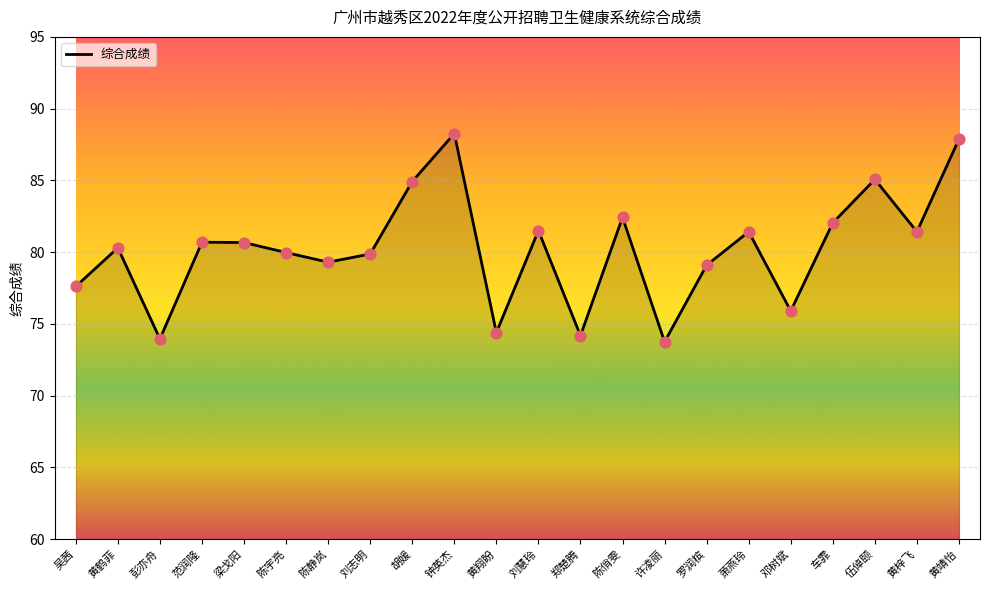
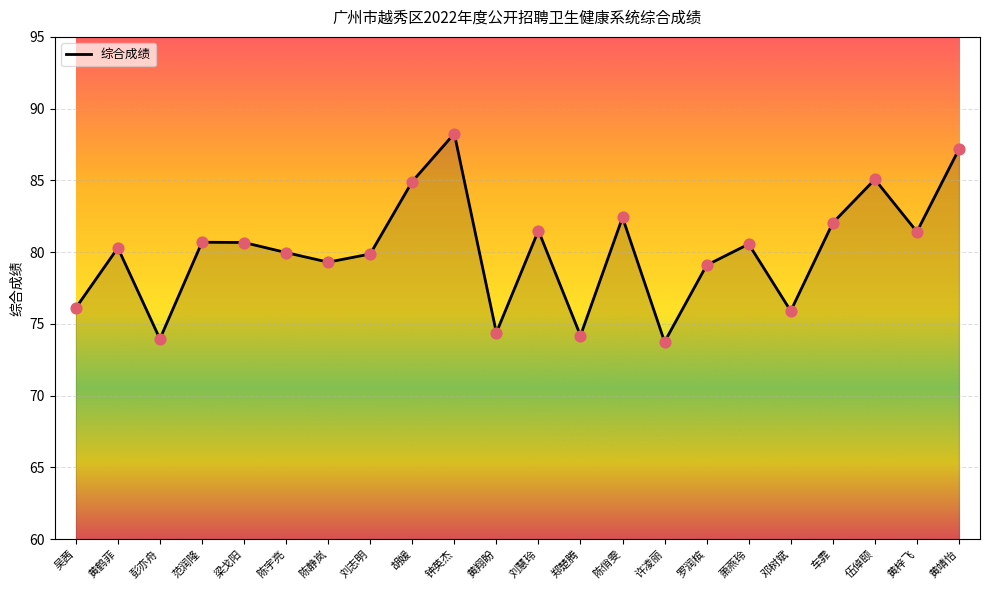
  {
-   "吴茜": 77.6,
+   "吴茜": 76.1,
    "黄鹤菲": 80.3,
    "彭亦舟": 74.0,
    "范润隆": 80.7,
    "梁戈阳": 80.7,
    "陈宇亮": 80.0,
    "陈静岚": 79.3,
    "刘志明": 79.9,
    "胡媛": 84.9,
    "钟英杰": 88.3,
    "黄翔盼": 74.4,
    "刘慧玲": 81.5,
    "郑楚腾": 74.2,
    "陈俏雯": 82.4,
    "许凌丽": 73.8,
    "罗润槟": 79.1,
-   "萧燕玲": 81.4,
+   "萧燕玲": 80.6,
    "邓树斌": 75.9,
    "车霏": 82.0,
    "伍倬颐": 85.1,
    "黄梓飞": 81.4,
-   "黄靖怡": 87.9
+   "黄靖怡": 87.2
  }
